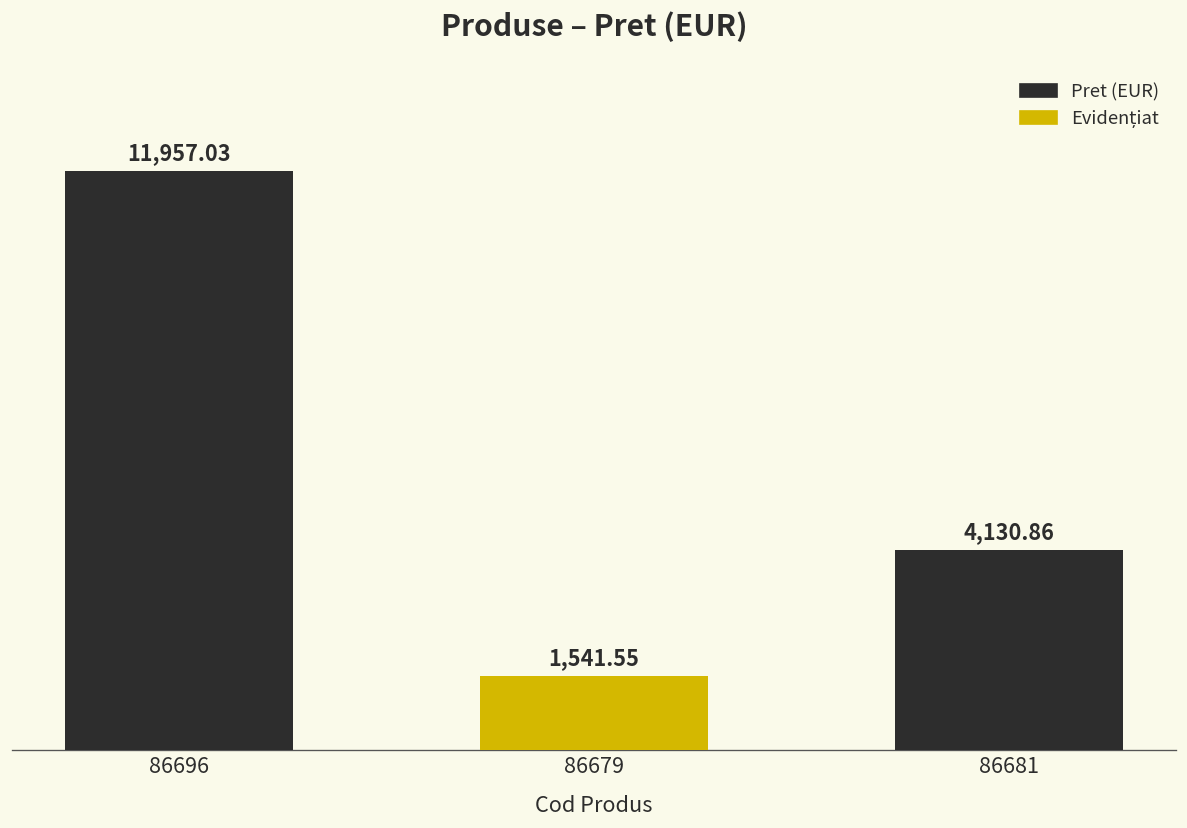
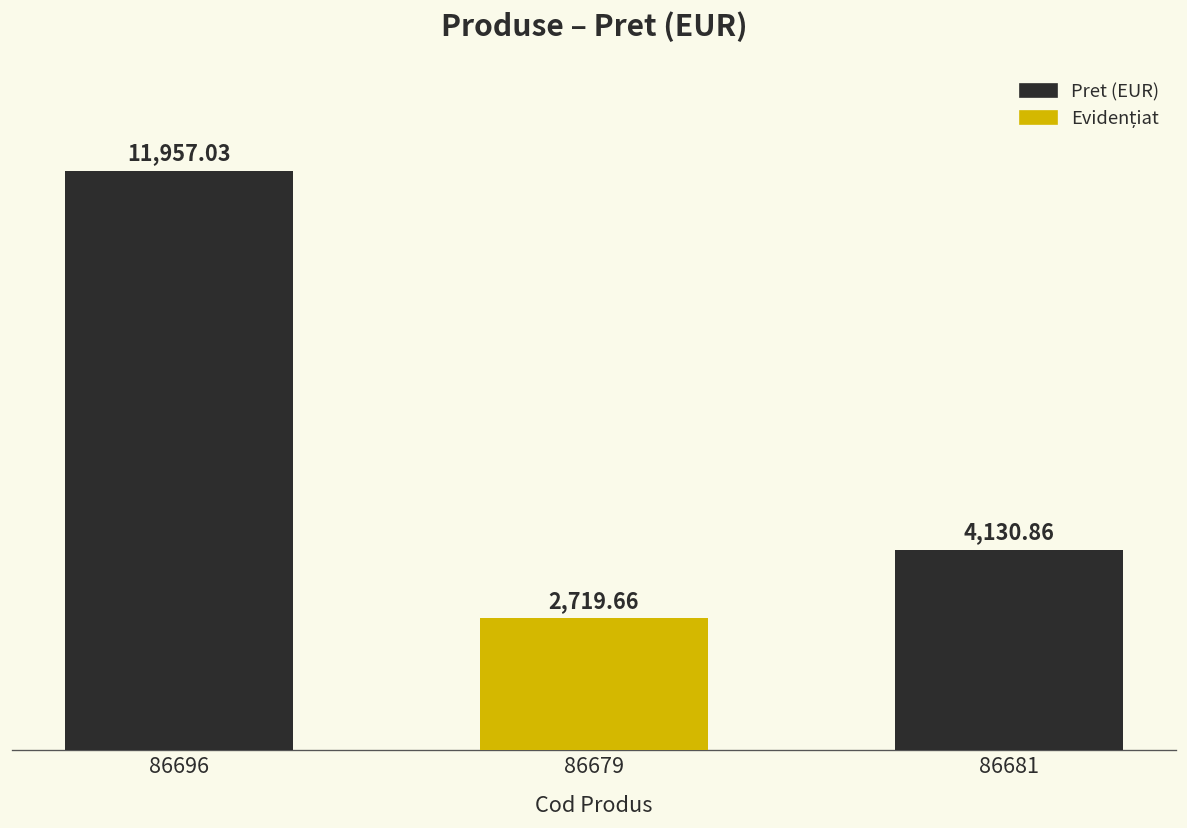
  {
    "86696": "11,957.03",
-   "86679": "1,541.55",
+   "86679": "2,719.66",
    "86681": "4,130.86"
  }
